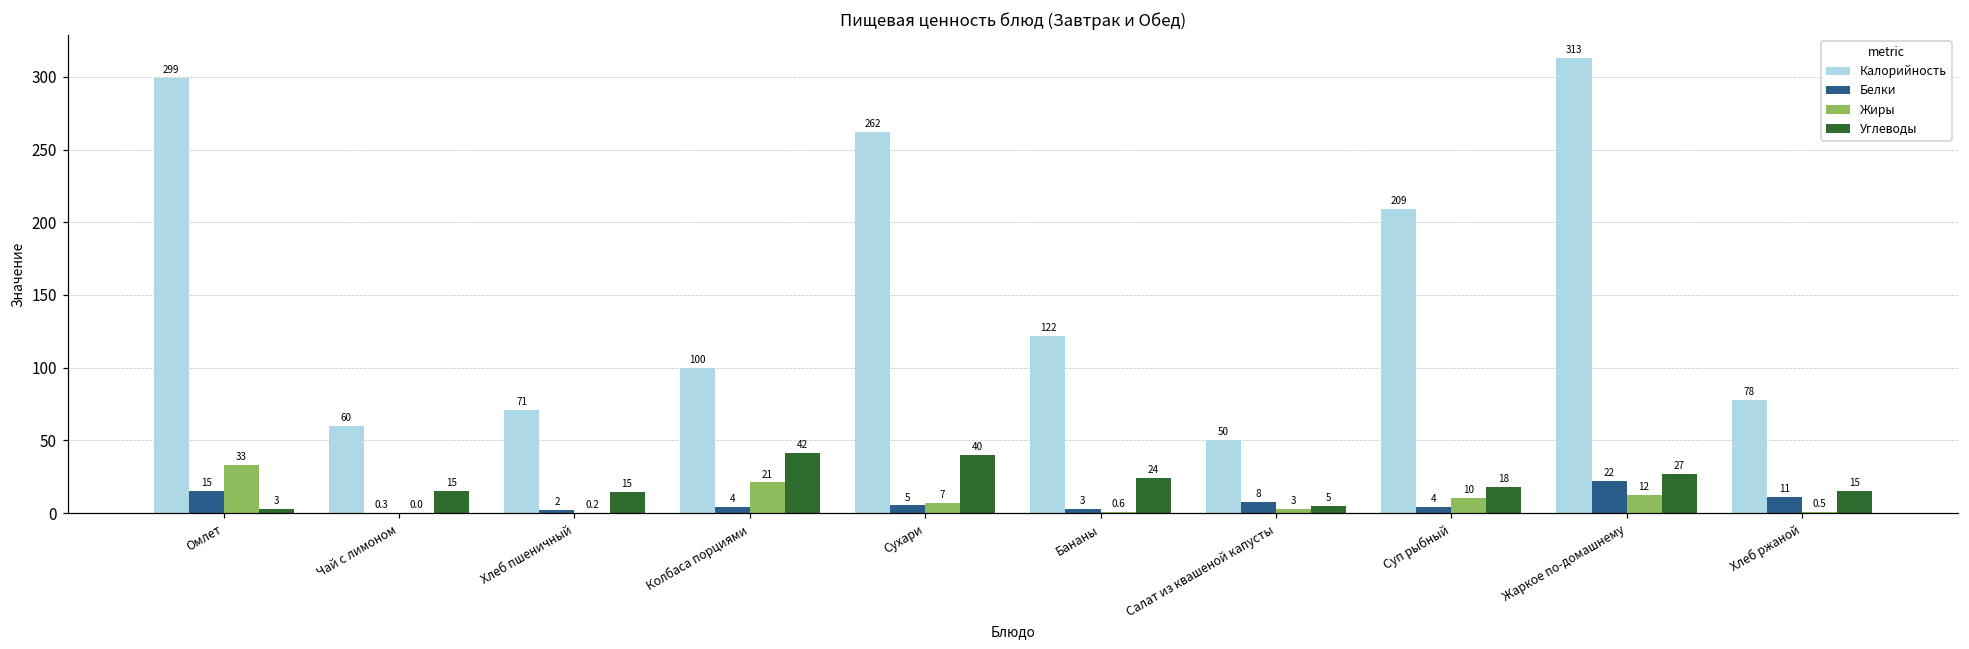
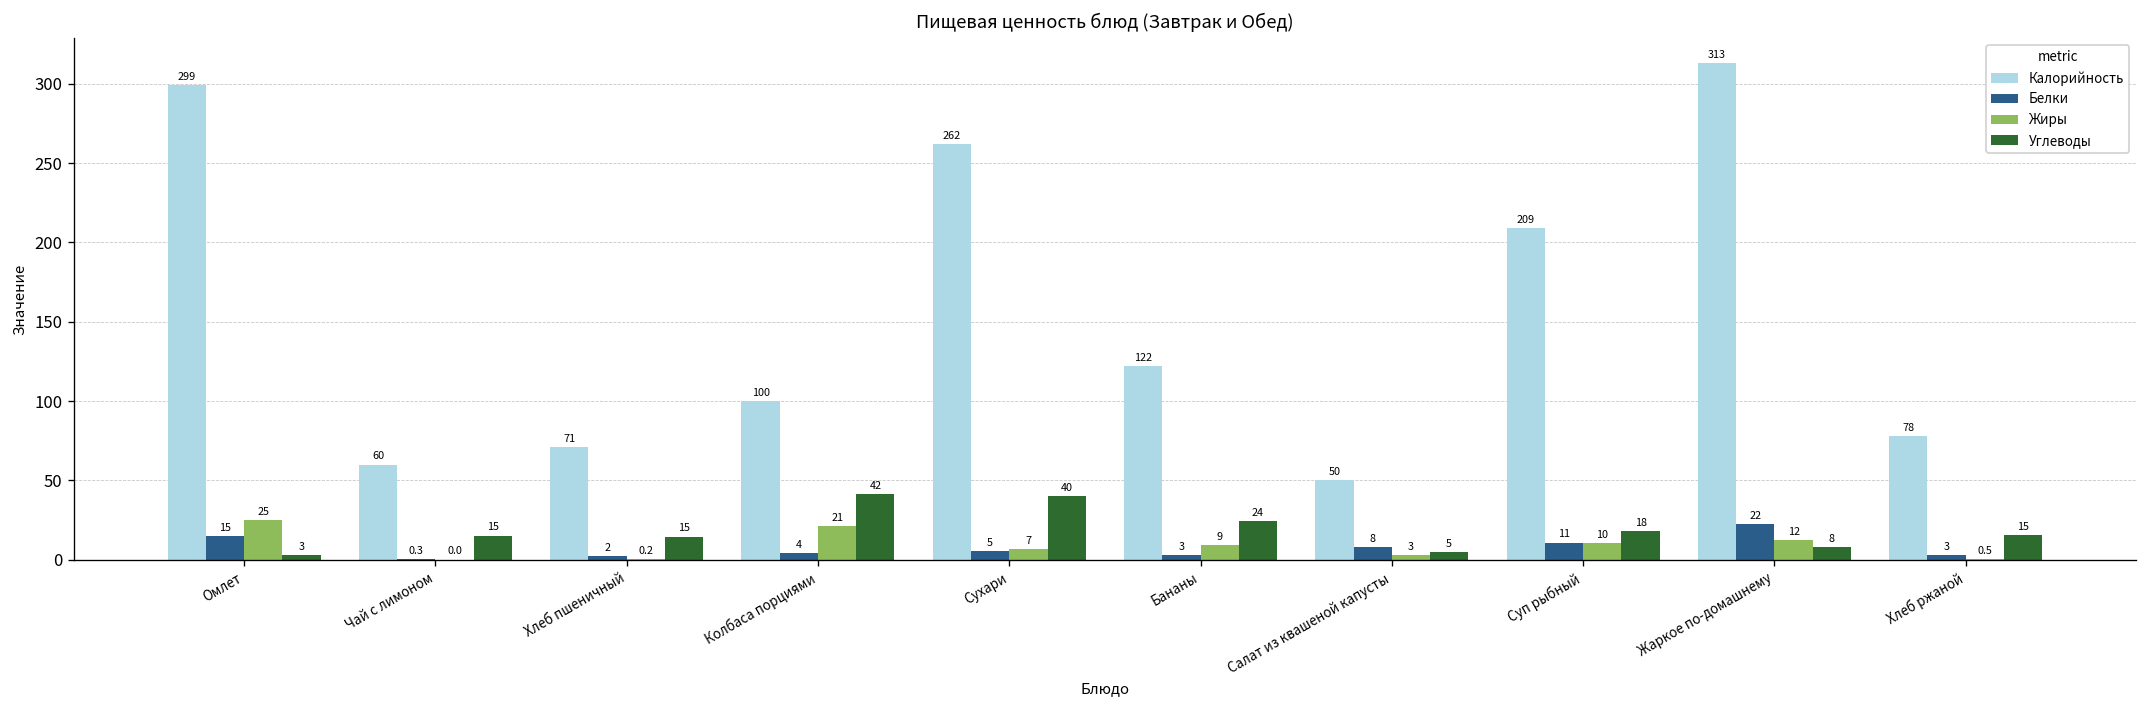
  {
    "Калорийность": {
      "Омлет": 299,
      "Чай с лимоном": 60,
      "Хлеб пшеничный": 71,
      "Колбаса порциями": 100,
      "Сухари": 262,
      "Бананы": 122,
      "Салат из квашеной капусты": 50,
      "Суп рыбный": 209,
      "Жаркое по-домашнему": 313,
      "Хлеб ржаной": 78
    },
    "Белки": {
      "Омлет": 15,
      "Чай с лимоном": 0.3,
      "Хлеб пшеничный": 2,
      "Колбаса порциями": 4,
      "Сухари": 5,
      "Бананы": 3,
      "Салат из квашеной капусты": 8,
-     "Суп рыбный": 4,
+     "Суп рыбный": 11,
      "Жаркое по-домашнему": 22,
-     "Хлеб ржаной": 11
+     "Хлеб ржаной": 3
    },
    "Жиры": {
-     "Омлет": 33,
+     "Омлет": 25,
      "Чай с лимоном": 0.0,
      "Хлеб пшеничный": 0.2,
      "Колбаса порциями": 21,
      "Сухари": 7,
-     "Бананы": 0.6,
+     "Бананы": 9,
      "Салат из квашеной капусты": 3,
      "Суп рыбный": 10,
      "Жаркое по-домашнему": 12,
      "Хлеб ржаной": 0.5
    },
    "Углеводы": {
      "Омлет": 3,
      "Чай с лимоном": 15,
      "Хлеб пшеничный": 15,
      "Колбаса порциями": 42,
      "Сухари": 40,
      "Бананы": 24,
      "Салат из квашеной капусты": 5,
      "Суп рыбный": 18,
-     "Жаркое по-домашнему": 27,
+     "Жаркое по-домашнему": 8,
      "Хлеб ржаной": 15
    }
  }
